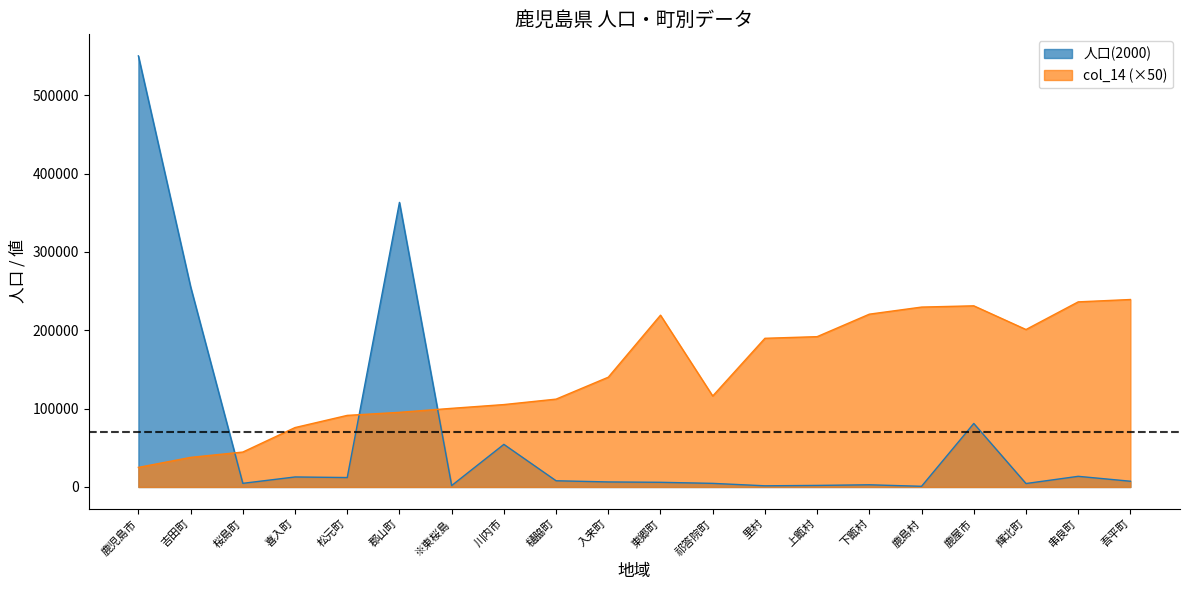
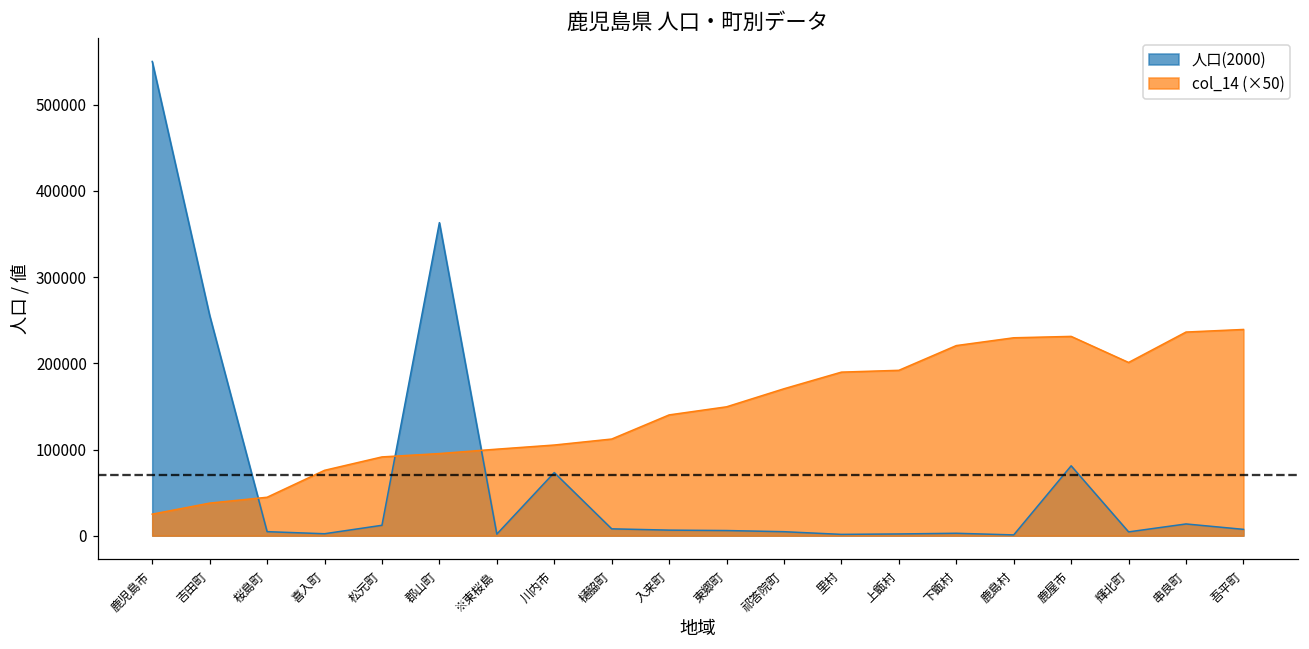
  {
    "人口(2000)": {
      "鹿児島市": 550000,
      "吉田町": 260000,
      "桜島町": 0,
-     "喜入町": 10000,
+     "喜入町": 0,
      "松元町": 10000,
      "郡山町": 360000,
      "※東桜島": 0,
-     "川内市": 50000,
+     "川内市": 70000,
      "樋脇町": 10000,
      "入来町": 10000,
      "東郷町": 10000,
      "祁答院町": 0,
      "里村": 0,
      "上甑村": 0,
      "下甑村": 0,
      "鹿島村": 0,
      "鹿屋市": 80000,
      "輝北町": 0,
      "串良町": 10000,
      "吾平町": 10000
    },
    "col_14 (×50)": {
      "鹿児島市": 30000,
      "吉田町": 40000,
      "桜島町": 40000,
      "喜入町": 80000,
      "松元町": 90000,
      "郡山町": 100000,
      "※東桜島": 100000,
      "川内市": 110000,
      "樋脇町": 110000,
      "入来町": 140000,
-     "東郷町": 220000,
-     "祁答院町": 120000,
+     "東郷町": 150000,
+     "祁答院町": 170000,
      "里村": 190000,
      "上甑村": 190000,
      "下甑村": 220000,
      "鹿島村": 230000,
      "鹿屋市": 230000,
      "輝北町": 200000,
      "串良町": 240000,
      "吾平町": 240000
    }
  }
